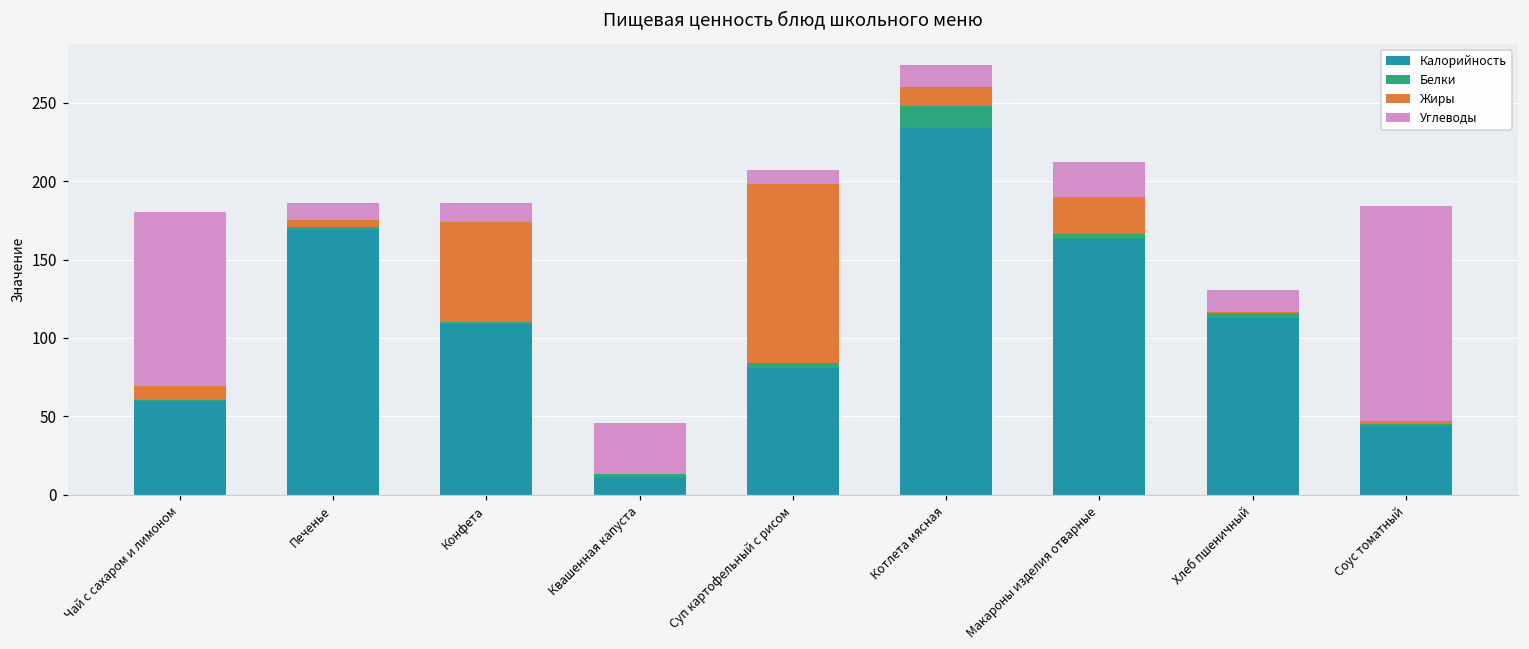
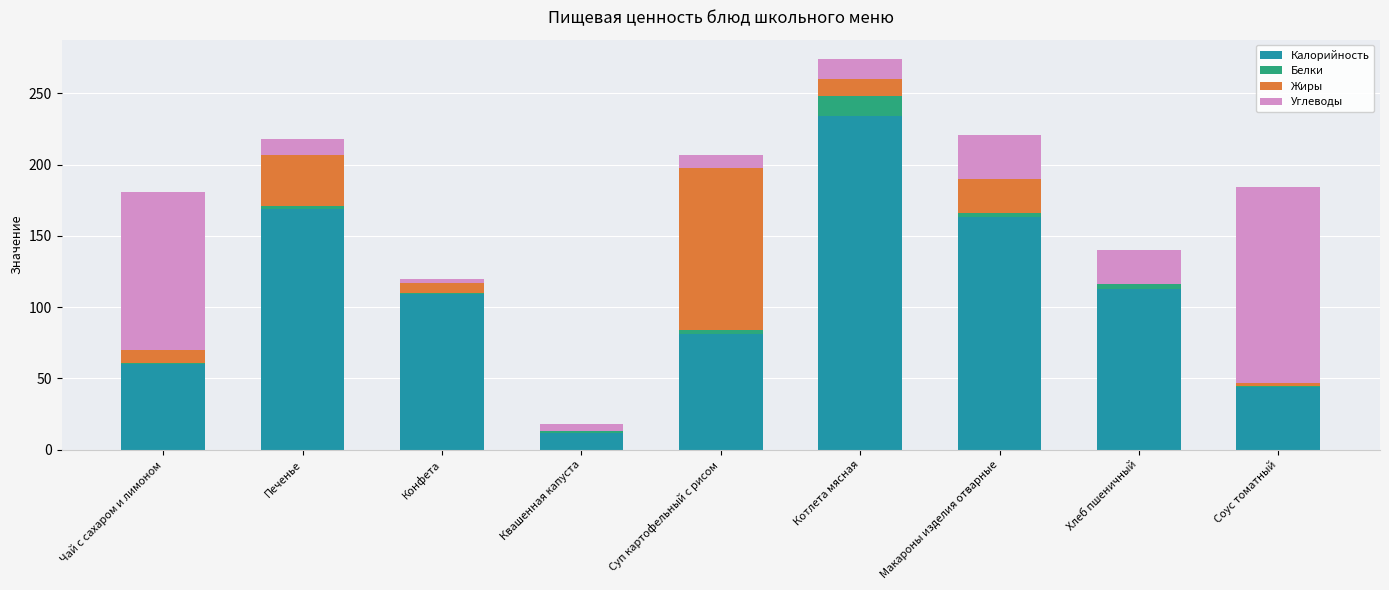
  {
    "Жиры": {
      "Чай с сахаром и лимоном": 9,
-     "Печенье": 4,
-     "Конфета": 64,
+     "Печенье": 36,
+     "Конфета": 7,
      "Суп картофельный с рисом": 114,
      "Котлета мясная": 12,
      "Макароны изделия отварные": 24,
      "Соус томатный": 2
    },
    "Углеводы": {
      "Чай с сахаром и лимоном": 111,
      "Печенье": 11,
-     "Конфета": 12,
-     "Квашенная капуста": 32,
+     "Конфета": 3,
+     "Квашенная капуста": 4,
      "Суп картофельный с рисом": 9,
      "Котлета мясная": 14,
-     "Макароны изделия отварные": 22,
-     "Хлеб пшеничный": 14,
+     "Макароны изделия отварные": 31,
+     "Хлеб пшеничный": 24,
      "Соус томатный": 137
    }
  }
